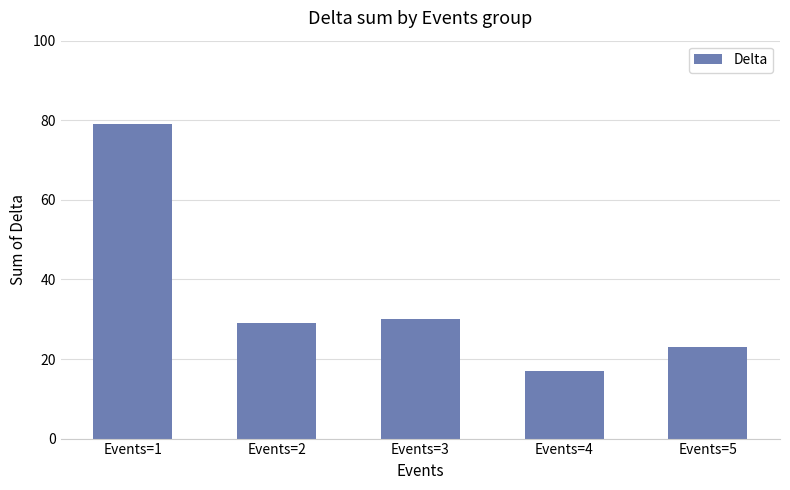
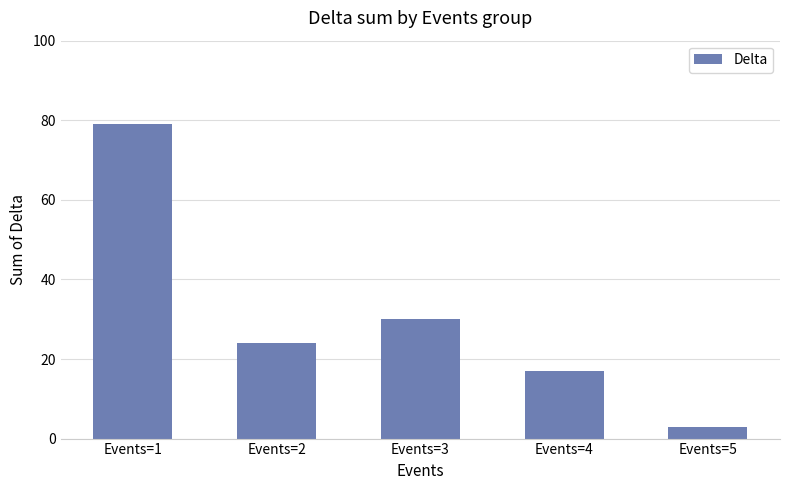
  {
    "Events=1": 79,
-   "Events=2": 29,
+   "Events=2": 24,
    "Events=3": 30,
    "Events=4": 17,
-   "Events=5": 23
+   "Events=5": 3
  }
